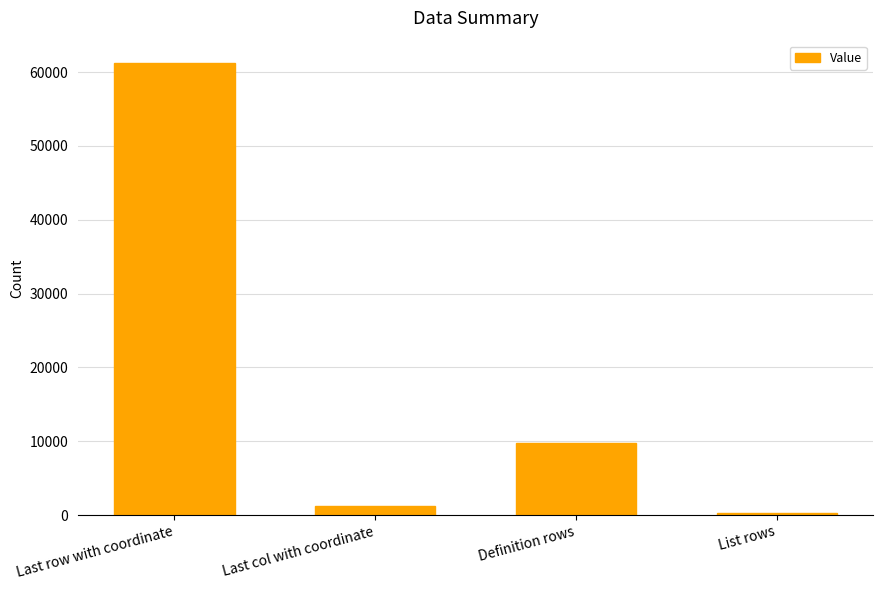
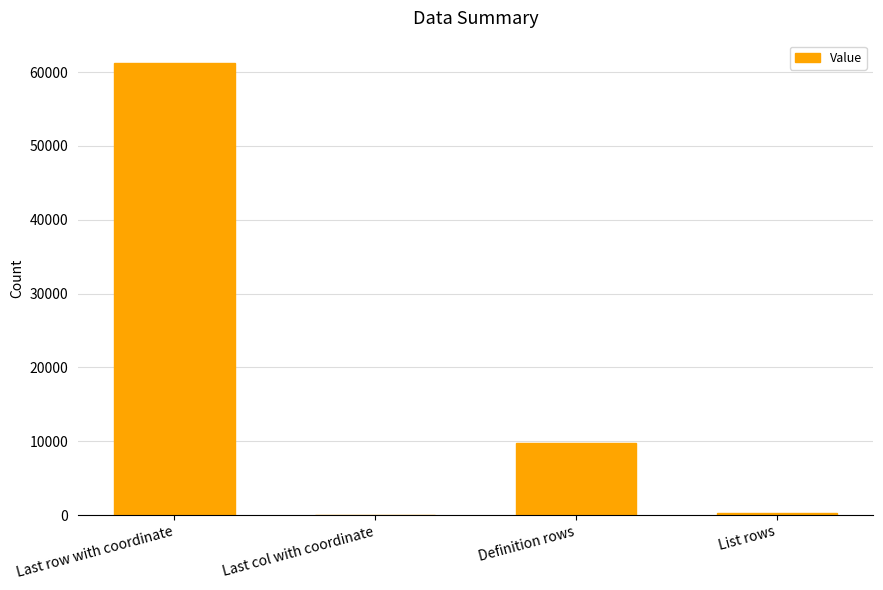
  {
    "Last row with coordinate": 61000,
-   "Last col with coordinate": 1000,
+   "Last col with coordinate": 0,
    "Definition rows": 10000
  }
